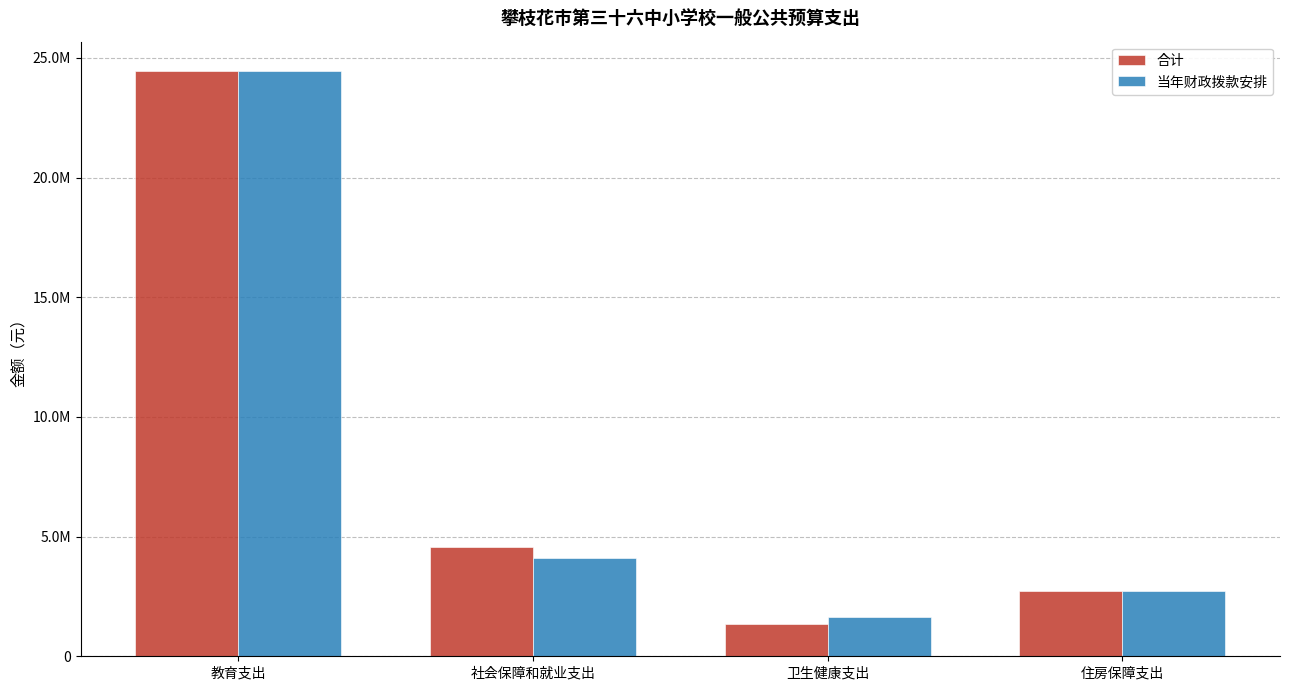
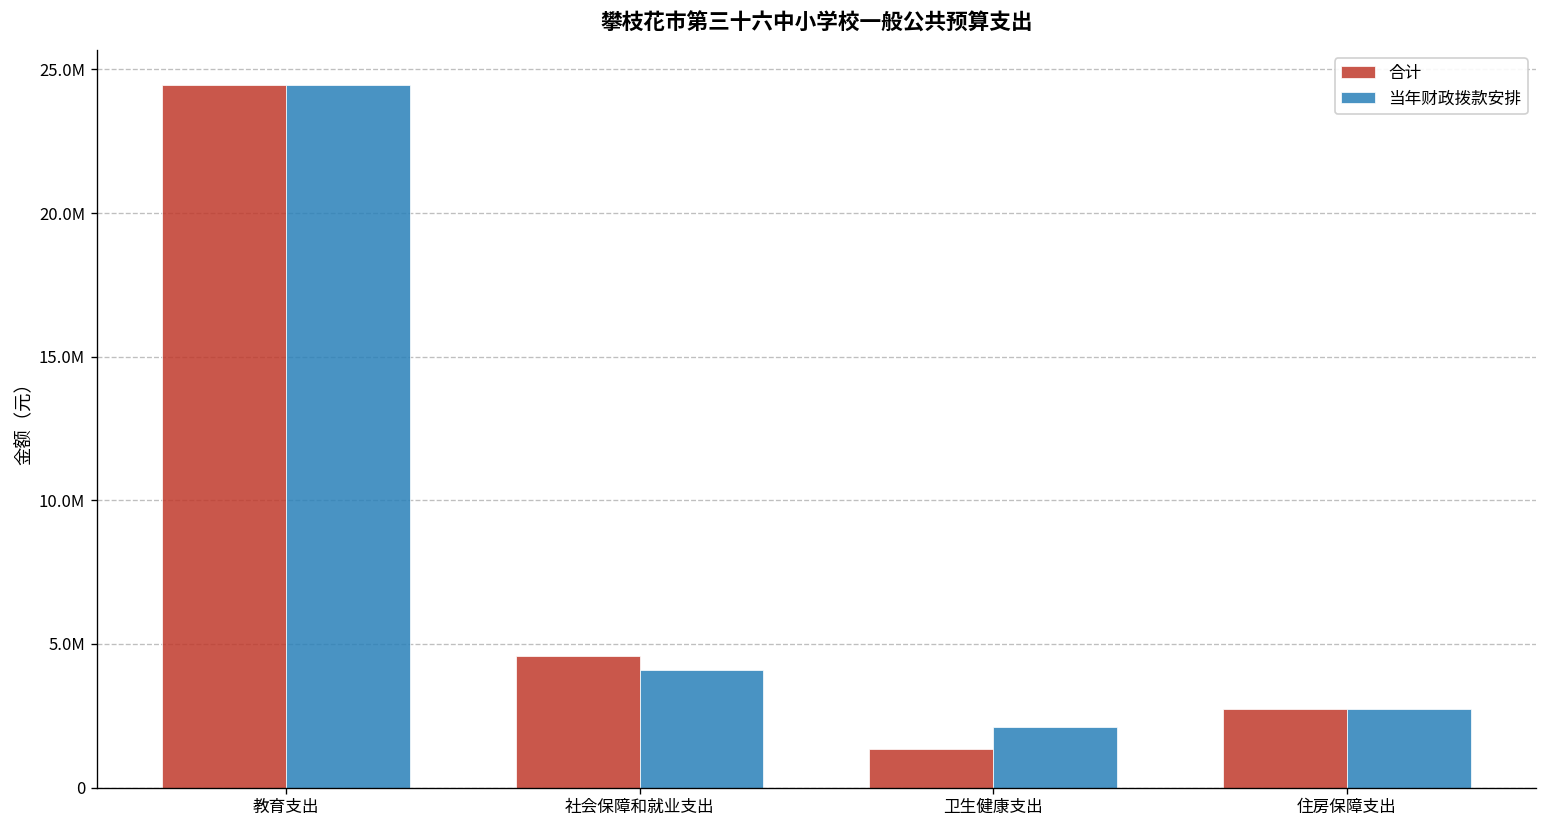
  {
    "合计": {
      "教育支出": 24500000,
      "社会保障和就业支出": 4600000,
      "卫生健康支出": 1300000,
      "住房保障支出": 2700000
    },
    "当年财政拨款安排": {
      "教育支出": 24500000,
      "社会保障和就业支出": 4100000,
-     "卫生健康支出": 1700000,
+     "卫生健康支出": 2100000,
      "住房保障支出": 2700000
    }
  }
